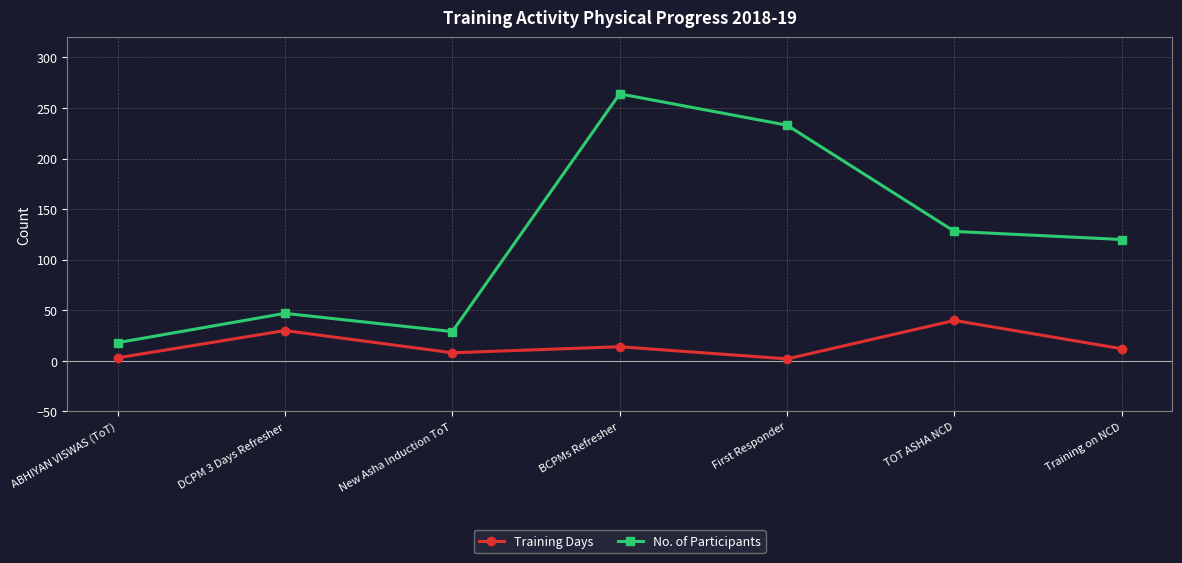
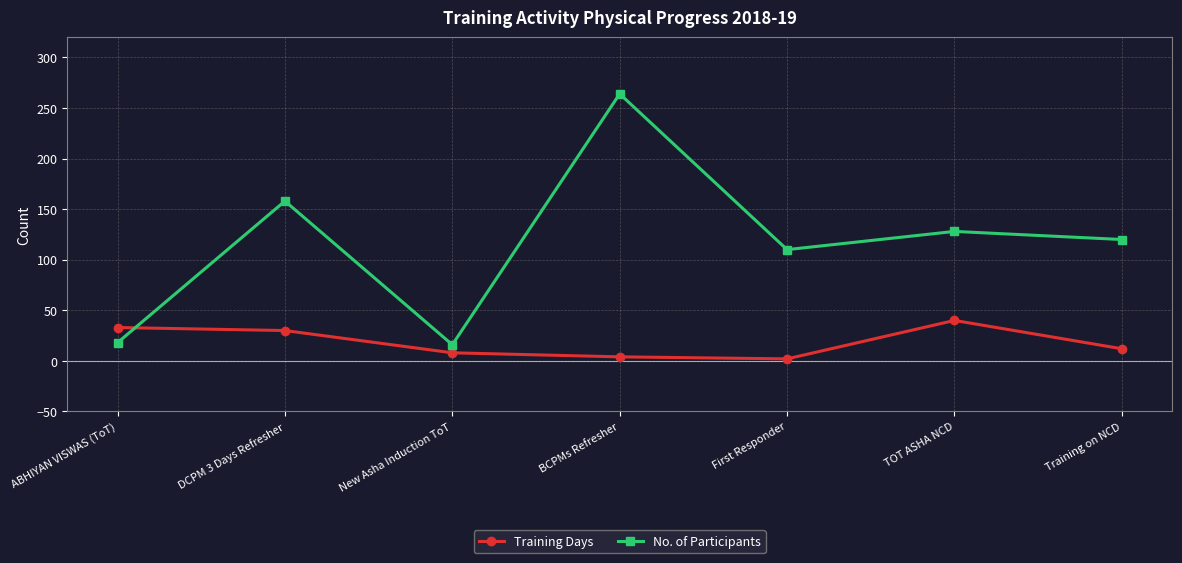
  {
    "Training Days": {
-     "ABHIYAN VISWAS (ToT)": 3,
+     "ABHIYAN VISWAS (ToT)": 33,
      "DCPM 3 Days Refresher": 30,
      "New Asha Induction ToT": 8,
-     "BCPMs Refresher": 14,
+     "BCPMs Refresher": 4,
      "First Responder": 2,
      "TOT ASHA NCD": 40,
      "Training on NCD": 12
    },
    "No. of Participants": {
      "ABHIYAN VISWAS (ToT)": 18,
-     "DCPM 3 Days Refresher": 47,
-     "New Asha Induction ToT": 29,
+     "DCPM 3 Days Refresher": 158,
+     "New Asha Induction ToT": 16,
      "BCPMs Refresher": 264,
-     "First Responder": 233,
+     "First Responder": 110,
      "TOT ASHA NCD": 128,
      "Training on NCD": 120
    }
  }
